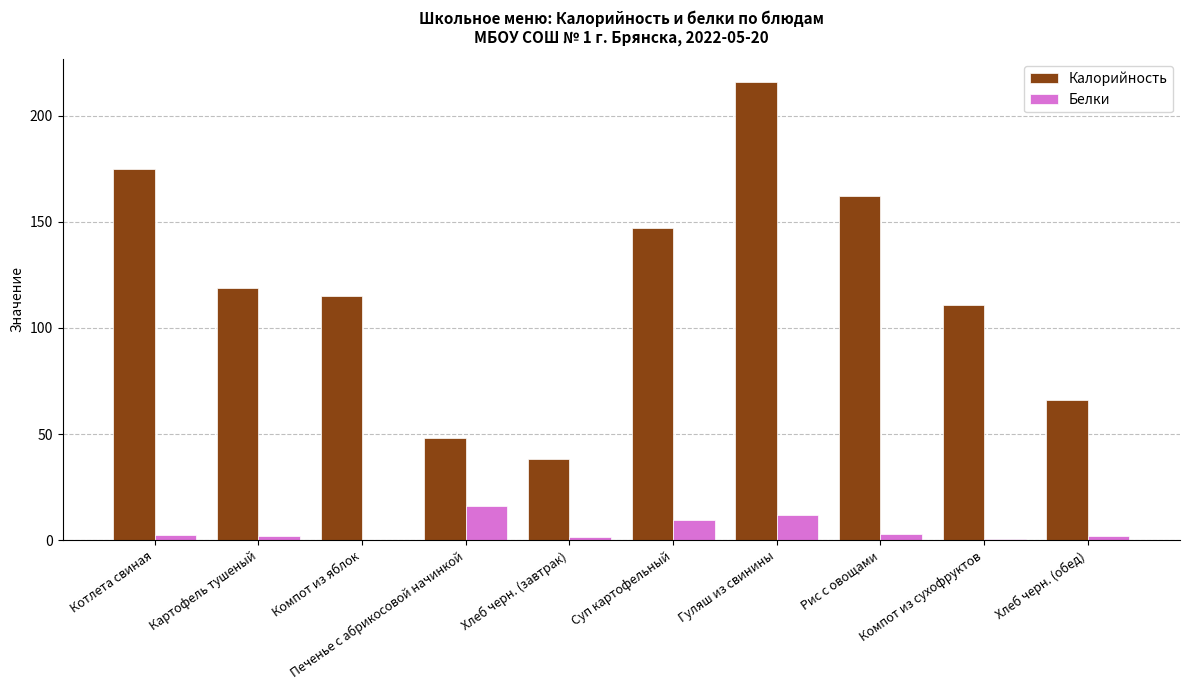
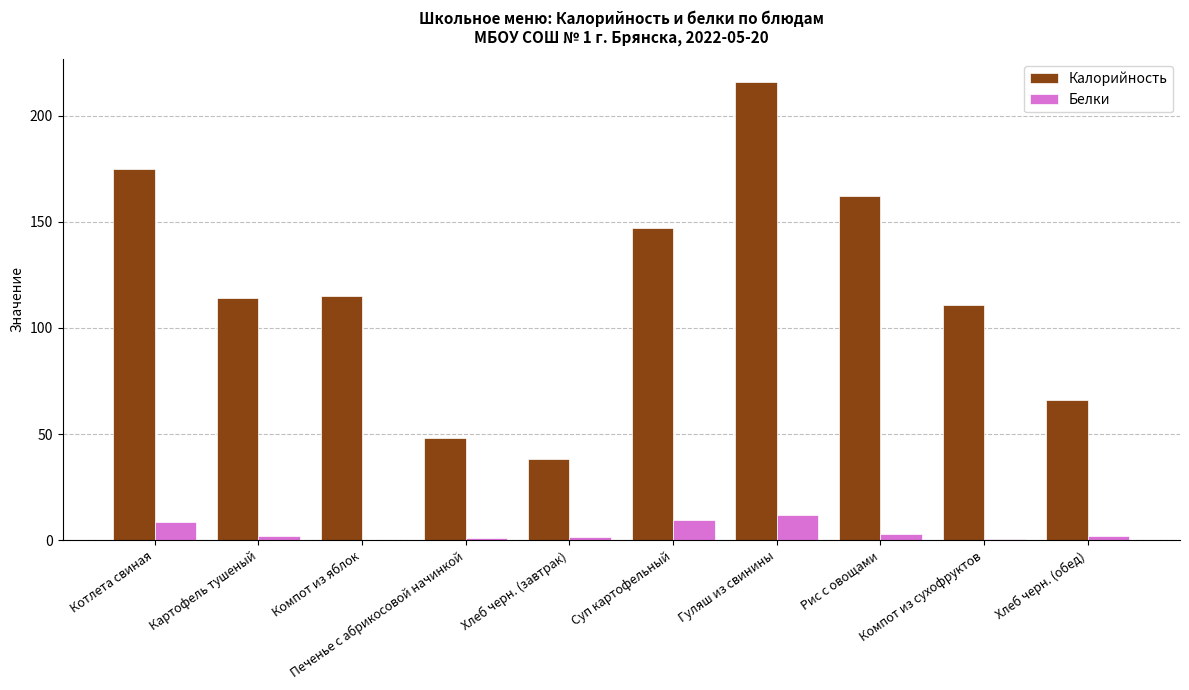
  {
    "Калорийность": {
      "Котлета свиная": 175,
-     "Картофель тушеный": 119,
+     "Картофель тушеный": 114,
      "Компот из яблок": 115,
      "Печенье с абрикосовой начинкой": 48,
      "Хлеб черн. (завтрак)": 38,
      "Суп картофельный": 147,
      "Гуляш из свинины": 216,
      "Рис с овощами": 162,
      "Компот из сухофруктов": 111,
      "Хлеб черн. (обед)": 66
    },
    "Белки": {
-     "Котлета свиная": 3,
+     "Котлета свиная": 8,
      "Картофель тушеный": 2,
-     "Печенье с абрикосовой начинкой": 16,
+     "Печенье с абрикосовой начинкой": 1,
      "Хлеб черн. (завтрак)": 1,
      "Суп картофельный": 9,
      "Гуляш из свинины": 12,
      "Рис с овощами": 3,
      "Хлеб черн. (обед)": 2
    }
  }
